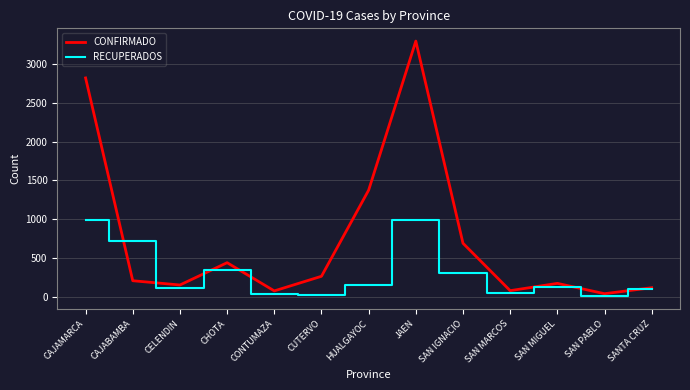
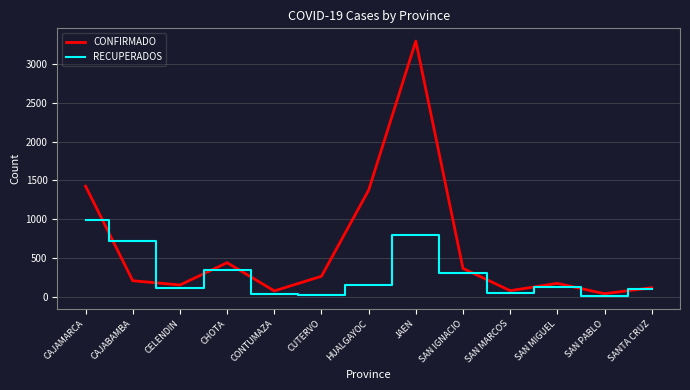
  {
    "CONFIRMADO": {
-     "CAJAMARCA": 2800,
+     "CAJAMARCA": 1400,
      "CAJABAMBA": 200,
      "CELENDIN": 200,
      "CHOTA": 400,
      "CONTUMAZA": 100,
      "CUTERVO": 300,
      "HUALGAYOC": 1400,
      "JAEN": 3300,
-     "SAN IGNACIO": 700,
+     "SAN IGNACIO": 400,
      "SAN MIGUEL": 200,
      "SAN PABLO": 0
    },
    "RECUPERADOS": {
      "CAJAMARCA": 1000,
      "CAJABAMBA": 700,
      "CELENDIN": 100,
      "CHOTA": 300,
      "CONTUMAZA": 0,
      "CUTERVO": 0,
      "HUALGAYOC": 200,
-     "JAEN": 1000,
+     "JAEN": 800,
      "SAN IGNACIO": 300,
      "SAN MIGUEL": 100,
      "SAN PABLO": 0
    }
  }
